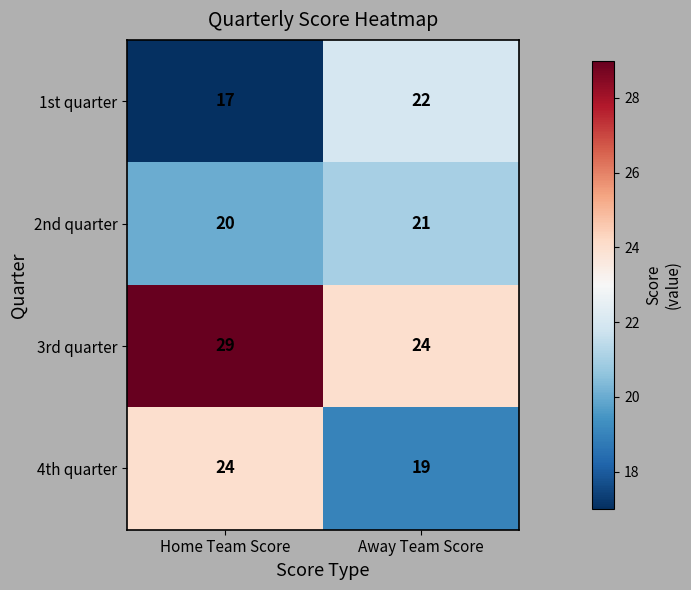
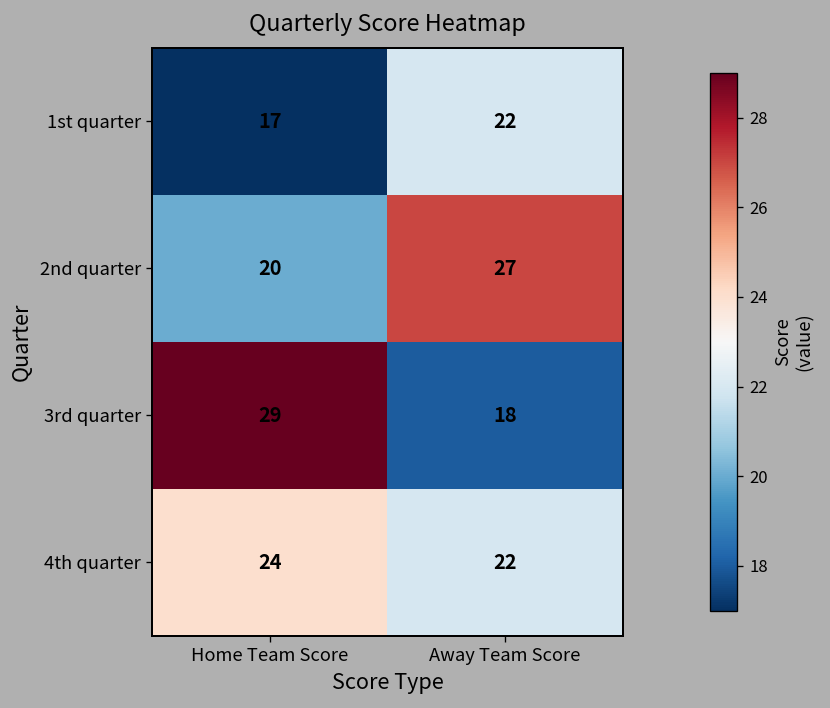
  {
    "1st quarter": {
      "Home Team Score": 17,
      "Away Team Score": 22
    },
    "2nd quarter": {
      "Home Team Score": 20,
-     "Away Team Score": 21
+     "Away Team Score": 27
    },
    "3rd quarter": {
      "Home Team Score": 29,
-     "Away Team Score": 24
+     "Away Team Score": 18
    },
    "4th quarter": {
      "Home Team Score": 24,
-     "Away Team Score": 19
+     "Away Team Score": 22
    }
  }
